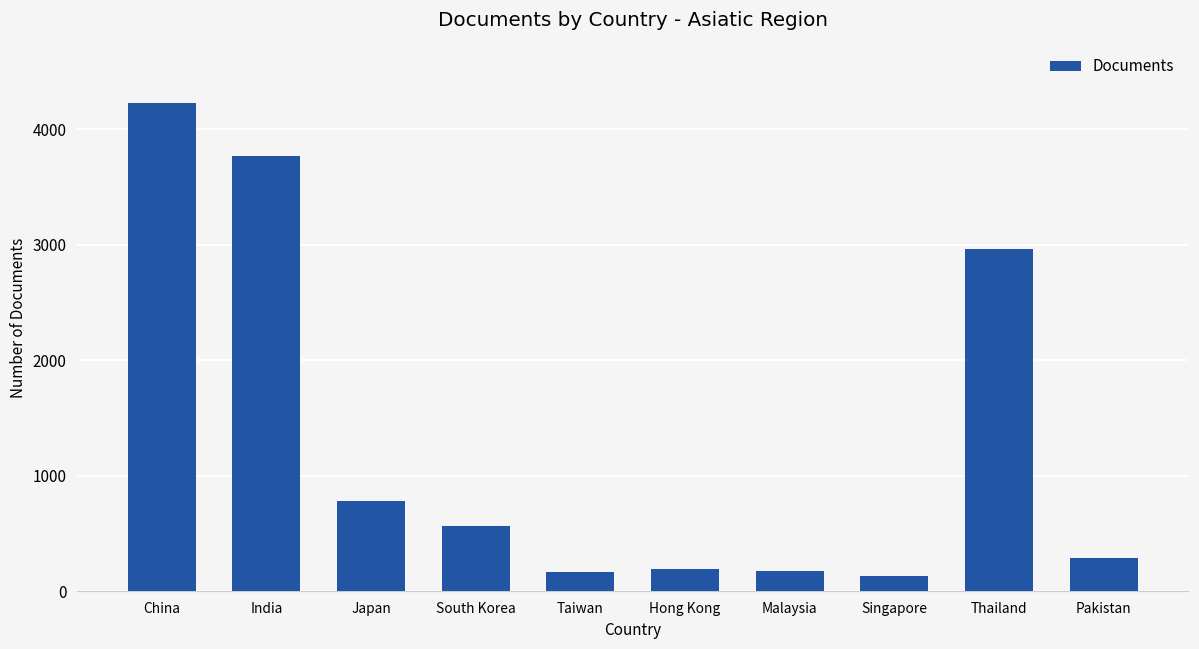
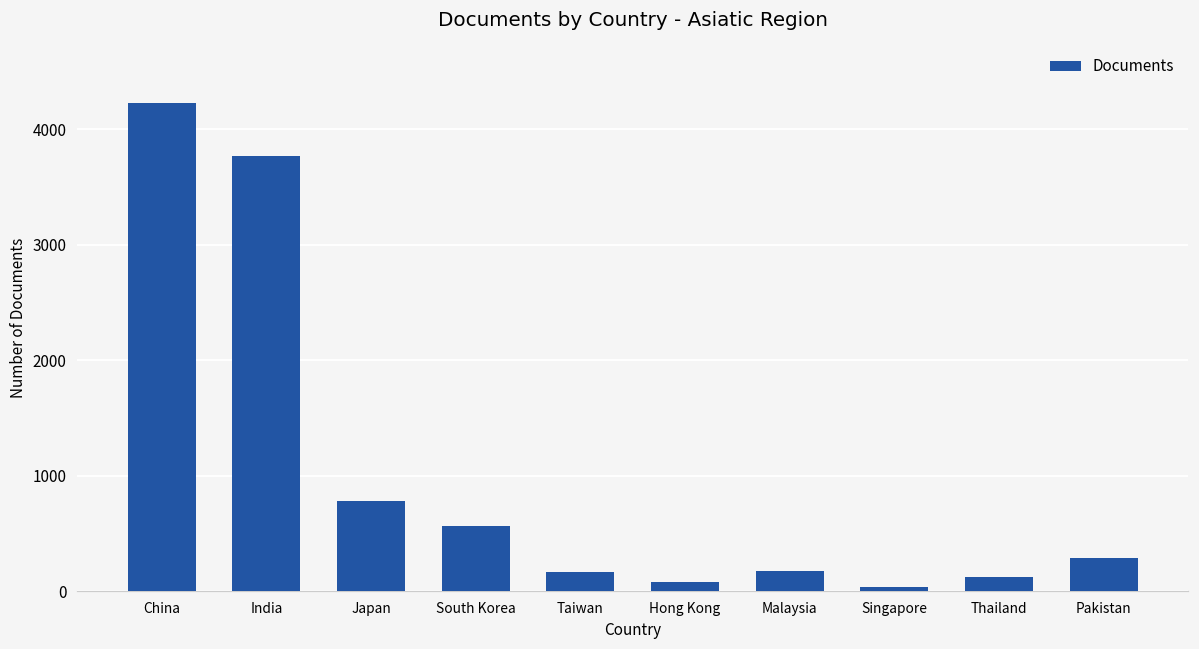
  {
    "China": 4220,
    "India": 3770,
    "Japan": 790,
    "South Korea": 570,
    "Taiwan": 170,
-   "Hong Kong": 190,
+   "Hong Kong": 80,
    "Malaysia": 180,
-   "Singapore": 130,
-   "Thailand": 2970,
+   "Singapore": 40,
+   "Thailand": 120,
    "Pakistan": 290
  }
